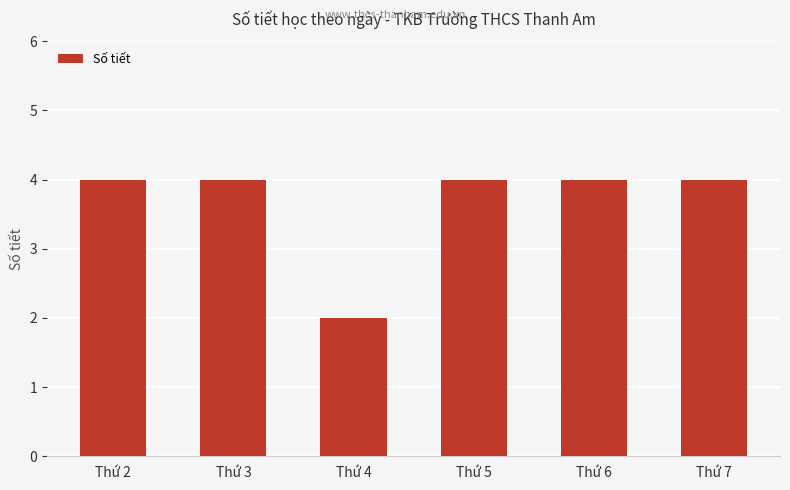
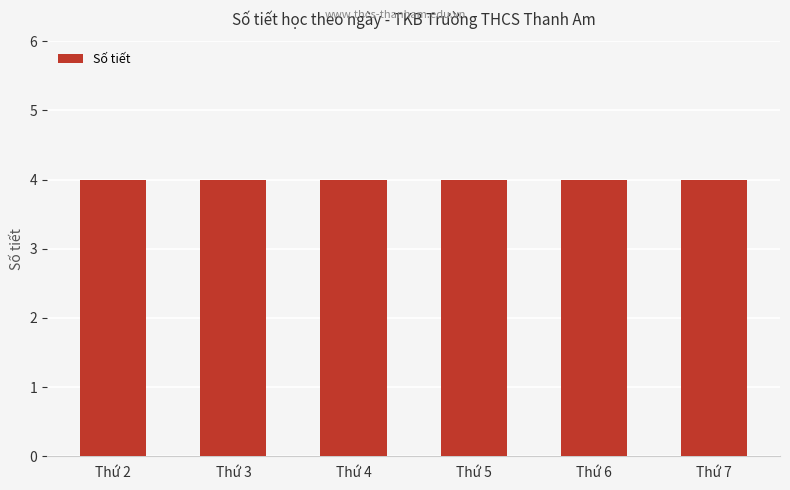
  {
    "Thứ 2": 4,
    "Thứ 3": 4,
-   "Thứ 4": 2,
+   "Thứ 4": 4,
    "Thứ 5": 4,
    "Thứ 6": 4,
    "Thứ 7": 4
  }
